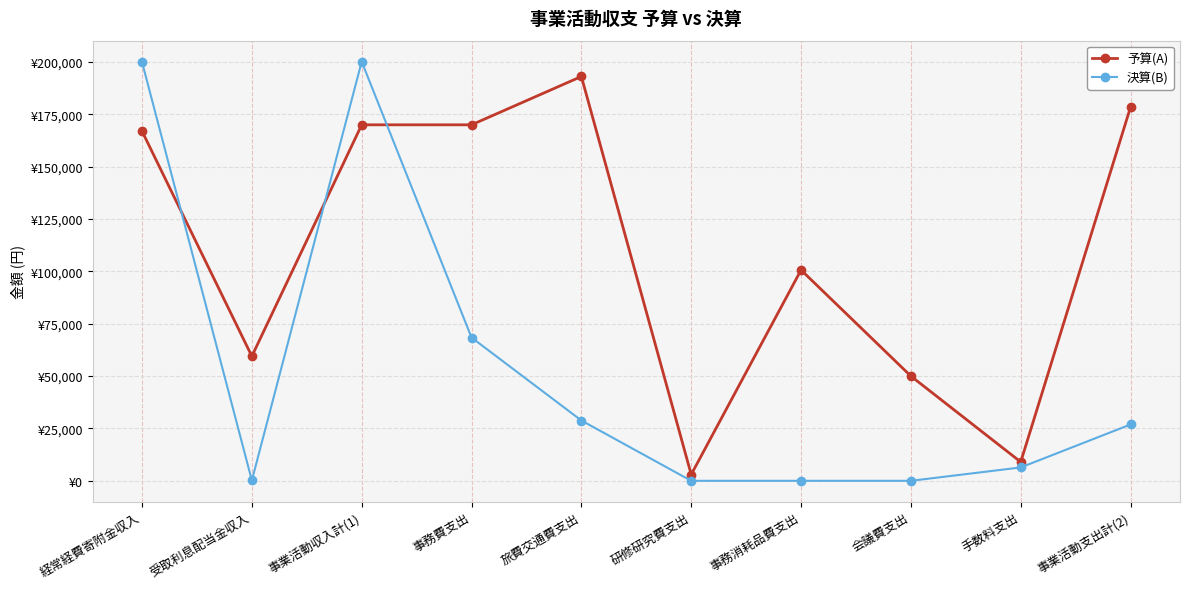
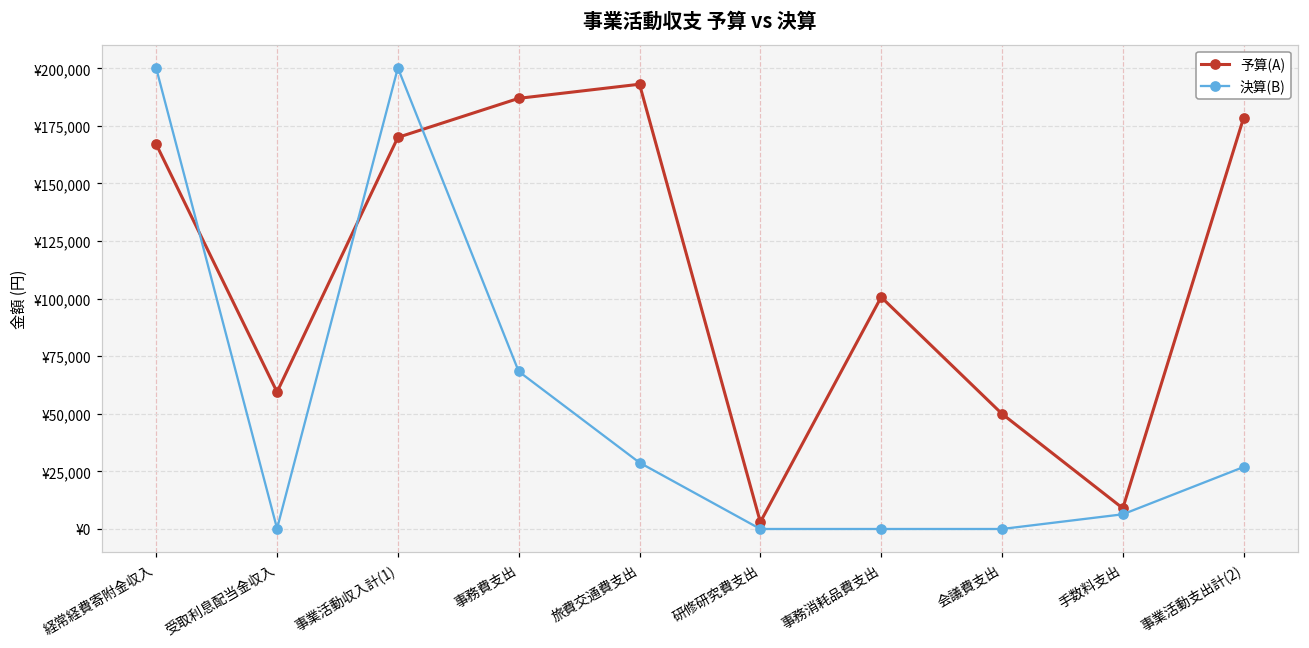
  {
    "予算(A)": {
      "経常経費寄附金収入": "¥167,000",
      "受取利息配当金収入": "¥59,000",
      "事業活動収入計(1)": "¥170,000",
-     "事務費支出": "¥170,000",
+     "事務費支出": "¥187,000",
      "旅費交通費支出": "¥193,000",
      "研修研究費支出": "¥3,000",
      "事務消耗品費支出": "¥101,000",
      "会議費支出": "¥50,000",
      "手数料支出": "¥9,000",
      "事業活動支出計(2)": "¥179,000"
    },
    "決算(B)": {
      "経常経費寄附金収入": "¥200,000",
      "受取利息配当金収入": "¥0",
      "事業活動収入計(1)": "¥200,000",
      "事務費支出": "¥68,000",
      "旅費交通費支出": "¥29,000",
      "研修研究費支出": "¥0",
      "事務消耗品費支出": "¥0",
      "会議費支出": "¥0",
      "手数料支出": "¥6,000",
      "事業活動支出計(2)": "¥27,000"
    }
  }
